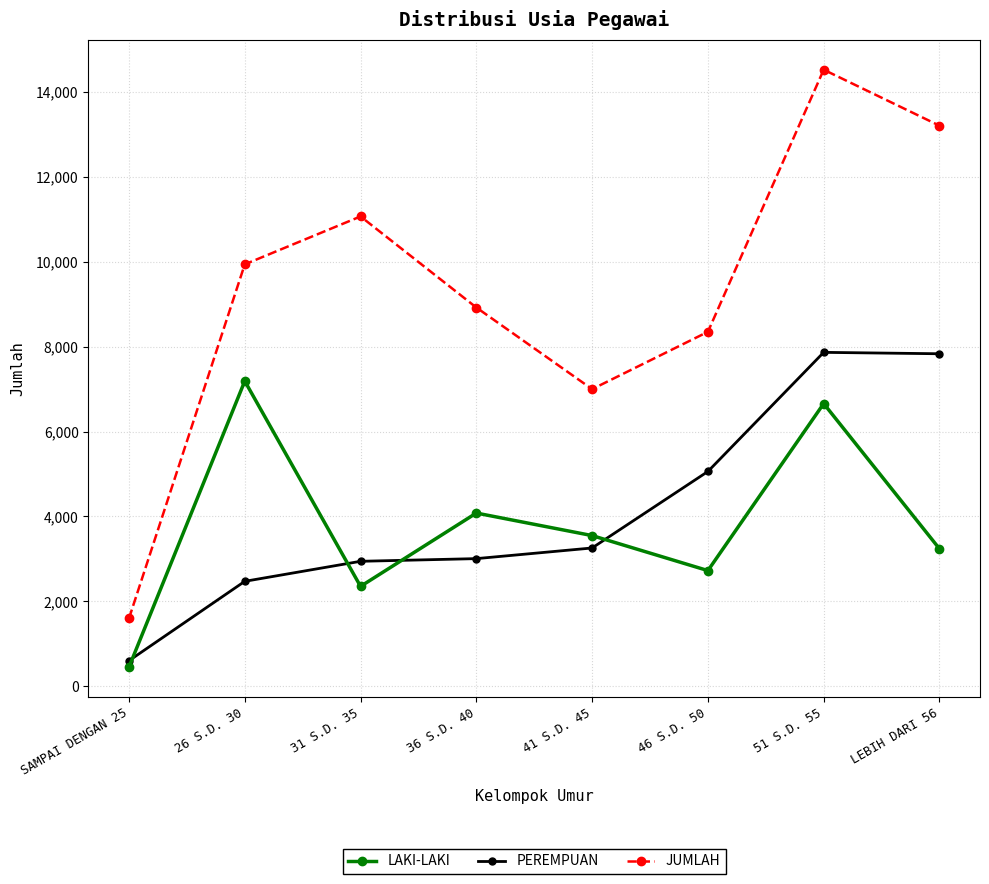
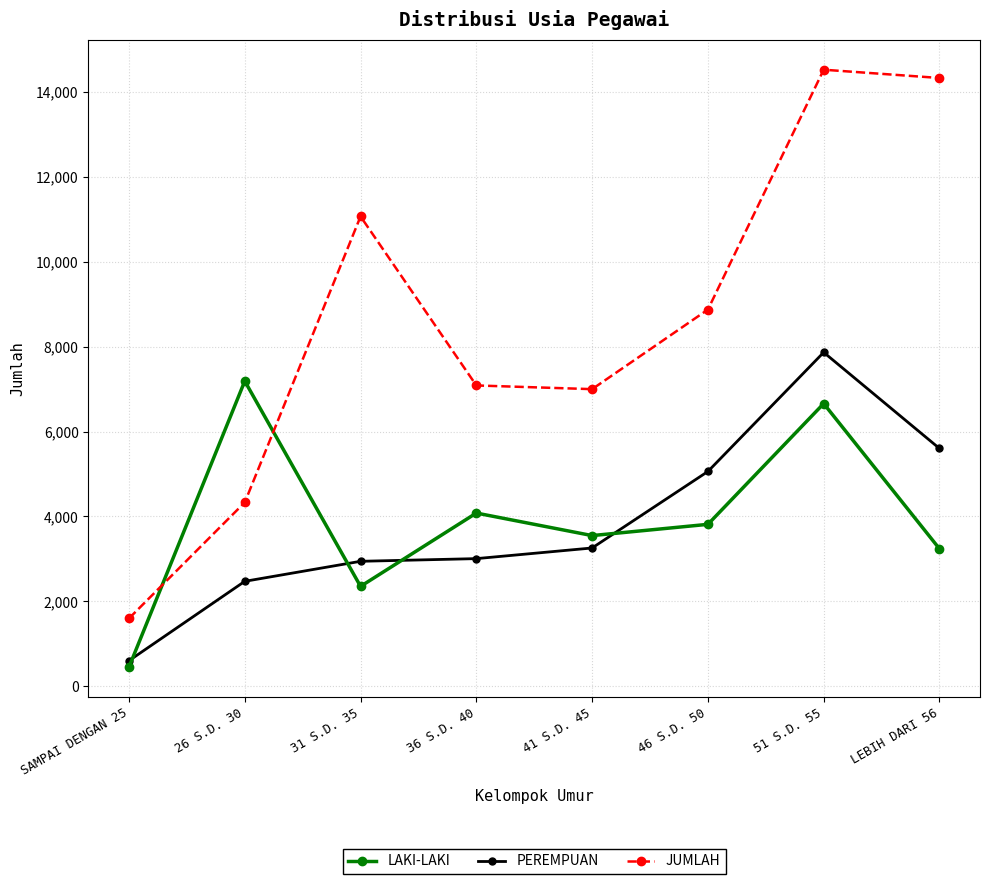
  {
    "LAKI-LAKI": {
      "SAMPAI DENGAN 25": "500",
      "26 S.D. 30": "7,200",
      "31 S.D. 35": "2,400",
      "36 S.D. 40": "4,100",
      "41 S.D. 45": "3,600",
-     "46 S.D. 50": "2,700",
+     "46 S.D. 50": "3,800",
      "51 S.D. 55": "6,700",
      "LEBIH DARI 56": "3,200"
    },
    "PEREMPUAN": {
      "SAMPAI DENGAN 25": "600",
      "26 S.D. 30": "2,500",
      "31 S.D. 35": "2,900",
      "36 S.D. 40": "3,000",
      "41 S.D. 45": "3,300",
      "46 S.D. 50": "5,100",
      "51 S.D. 55": "7,900",
-     "LEBIH DARI 56": "7,800"
+     "LEBIH DARI 56": "5,600"
    },
    "JUMLAH": {
      "SAMPAI DENGAN 25": "1,600",
-     "26 S.D. 30": "9,900",
+     "26 S.D. 30": "4,300",
      "31 S.D. 35": "11,100",
-     "36 S.D. 40": "8,900",
+     "36 S.D. 40": "7,100",
      "41 S.D. 45": "7,000",
-     "46 S.D. 50": "8,400",
+     "46 S.D. 50": "8,900",
      "51 S.D. 55": "14,500",
-     "LEBIH DARI 56": "13,200"
+     "LEBIH DARI 56": "14,300"
    }
  }
